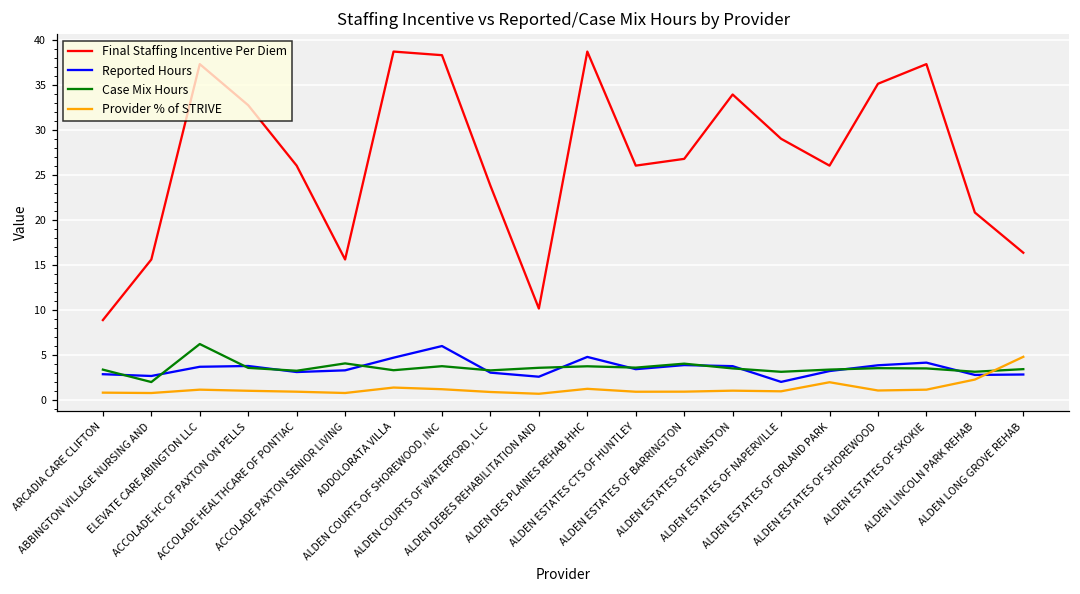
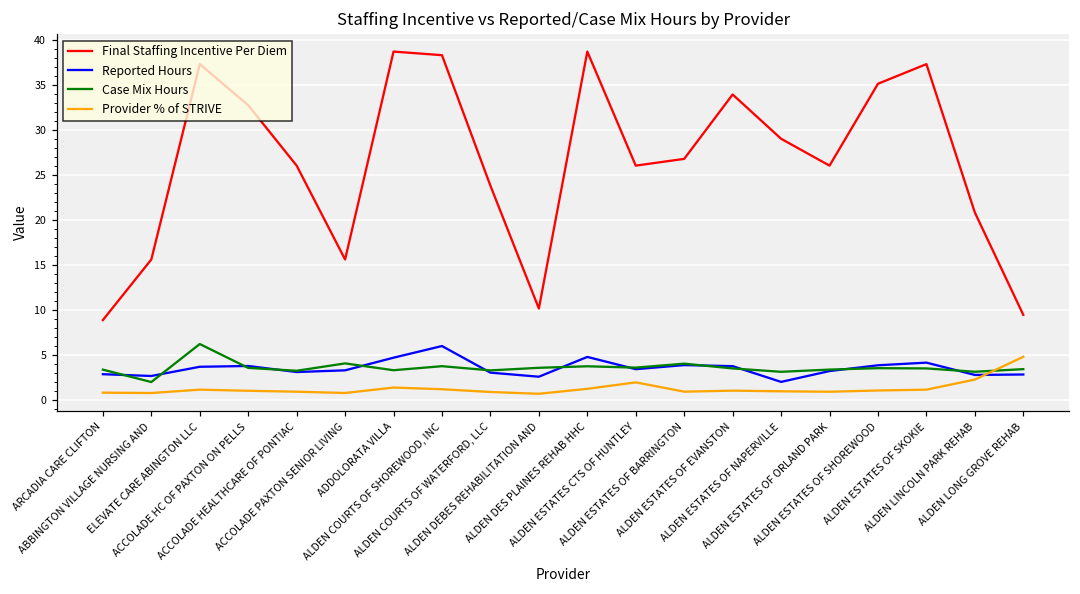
  {
    "Final Staffing Incentive Per Diem": {
      "ARCADIA CARE CLIFTON": 9,
      "ABBINGTON VILLAGE NURSING AND": 16,
      "ACCOLADE HEALTHCARE OF PONTIAC": 26,
      "ACCOLADE PAXTON SENIOR LIVING": 16,
      "ADDOLORATA VILLA": 39,
      "ALDEN COURTS OF SHOREWOOD, INC": 38,
      "ALDEN COURTS OF WATERFORD, LLC": 24,
      "ALDEN DEBES REHABILITATION AND": 10,
      "ALDEN DES PLAINES REHAB HHC": 39,
      "ALDEN ESTATES CTS OF HUNTLEY": 26,
      "ALDEN ESTATES OF BARRINGTON": 27,
      "ALDEN ESTATES OF EVANSTON": 34,
      "ALDEN ESTATES OF NAPERVILLE": 29,
      "ALDEN ESTATES OF ORLAND PARK": 26,
      "ALDEN ESTATES OF SHOREWOOD": 35,
      "ALDEN ESTATES OF SKOKIE": 37,
      "ALDEN LINCOLN PARK REHAB": 21,
-     "ALDEN LONG GROVE REHAB": 16
+     "ALDEN LONG GROVE REHAB": 9
    },
    "Reported Hours": {
      "ARCADIA CARE CLIFTON": 3,
      "ABBINGTON VILLAGE NURSING AND": 3,
      "ELEVATE CARE ABINGTON LLC": 4,
      "ACCOLADE PAXTON SENIOR LIVING": 3,
      "ADDOLORATA VILLA": 5,
      "ALDEN COURTS OF SHOREWOOD, INC": 6,
      "ALDEN DEBES REHABILITATION AND": 3,
      "ALDEN DES PLAINES REHAB HHC": 5,
      "ALDEN ESTATES OF NAPERVILLE": 2,
      "ALDEN ESTATES OF SHOREWOOD": 4,
      "ALDEN ESTATES OF SKOKIE": 4,
      "ALDEN LINCOLN PARK REHAB": 3,
      "ALDEN LONG GROVE REHAB": 3
    },
    "Case Mix Hours": {
      "ARCADIA CARE CLIFTON": 3,
      "ABBINGTON VILLAGE NURSING AND": 2,
      "ELEVATE CARE ABINGTON LLC": 6,
      "ACCOLADE PAXTON SENIOR LIVING": 4,
      "ADDOLORATA VILLA": 3,
      "ALDEN COURTS OF SHOREWOOD, INC": 4,
      "ALDEN DEBES REHABILITATION AND": 4,
      "ALDEN DES PLAINES REHAB HHC": 4,
      "ALDEN ESTATES OF NAPERVILLE": 3,
      "ALDEN ESTATES OF SHOREWOOD": 4,
      "ALDEN ESTATES OF SKOKIE": 4,
      "ALDEN LINCOLN PARK REHAB": 3,
      "ALDEN LONG GROVE REHAB": 3
    },
    "Provider % of STRIVE": {
      "ARCADIA CARE CLIFTON": 1,
      "ABBINGTON VILLAGE NURSING AND": 1,
      "ELEVATE CARE ABINGTON LLC": 1,
      "ACCOLADE HC OF PAXTON ON PELLS": 1,
      "ACCOLADE HEALTHCARE OF PONTIAC": 1,
      "ACCOLADE PAXTON SENIOR LIVING": 1,
      "ADDOLORATA VILLA": 1,
      "ALDEN COURTS OF SHOREWOOD, INC": 1,
      "ALDEN COURTS OF WATERFORD, LLC": 1,
      "ALDEN DEBES REHABILITATION AND": 1,
      "ALDEN DES PLAINES REHAB HHC": 1,
-     "ALDEN ESTATES CTS OF HUNTLEY": 1,
+     "ALDEN ESTATES CTS OF HUNTLEY": 2,
      "ALDEN ESTATES OF BARRINGTON": 1,
      "ALDEN ESTATES OF EVANSTON": 1,
      "ALDEN ESTATES OF NAPERVILLE": 1,
-     "ALDEN ESTATES OF ORLAND PARK": 2,
+     "ALDEN ESTATES OF ORLAND PARK": 1,
      "ALDEN ESTATES OF SHOREWOOD": 1,
      "ALDEN ESTATES OF SKOKIE": 1,
      "ALDEN LINCOLN PARK REHAB": 2,
      "ALDEN LONG GROVE REHAB": 5
    }
  }
